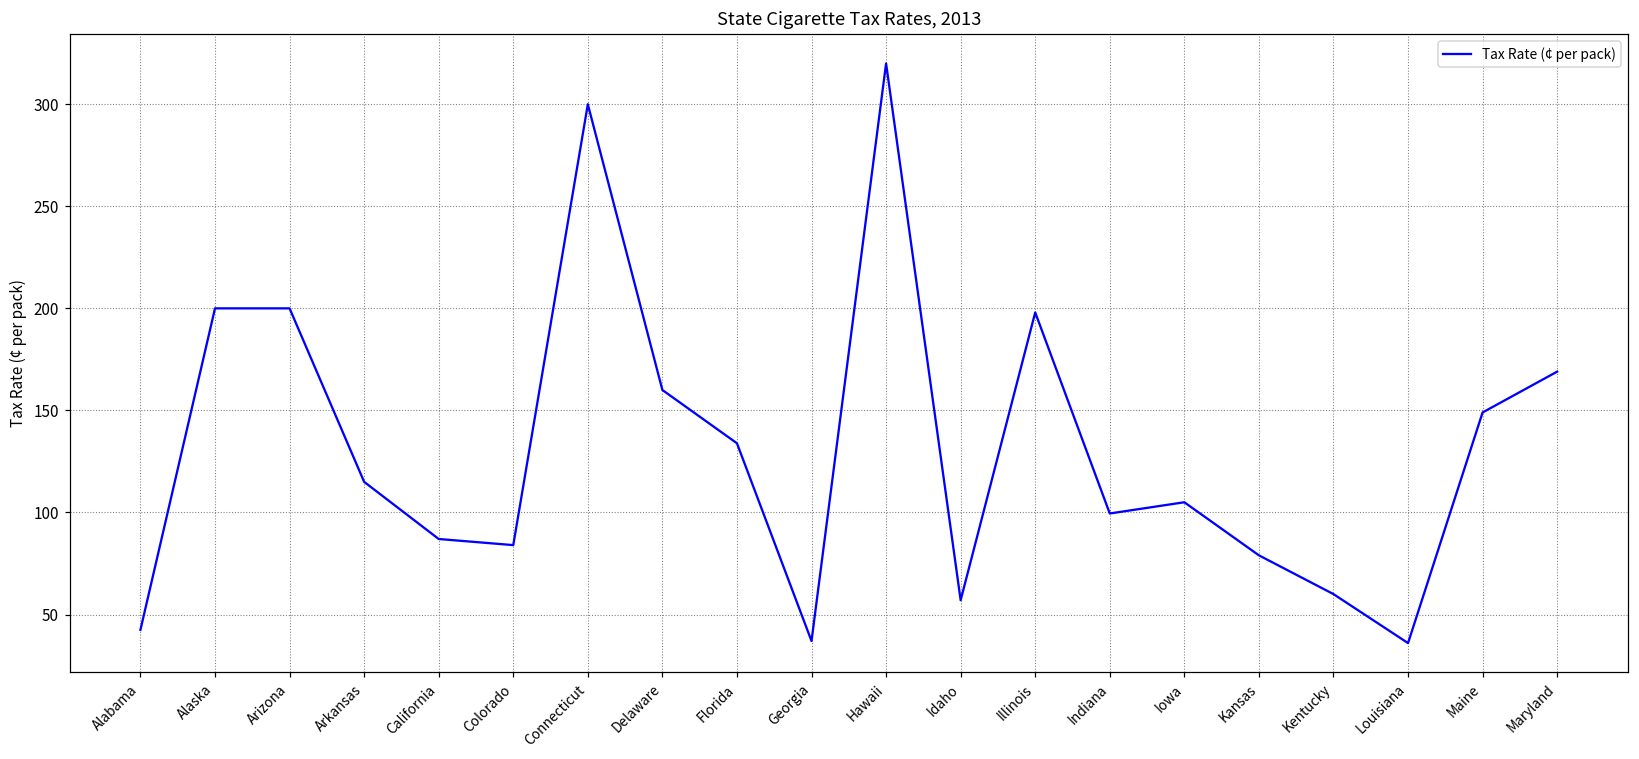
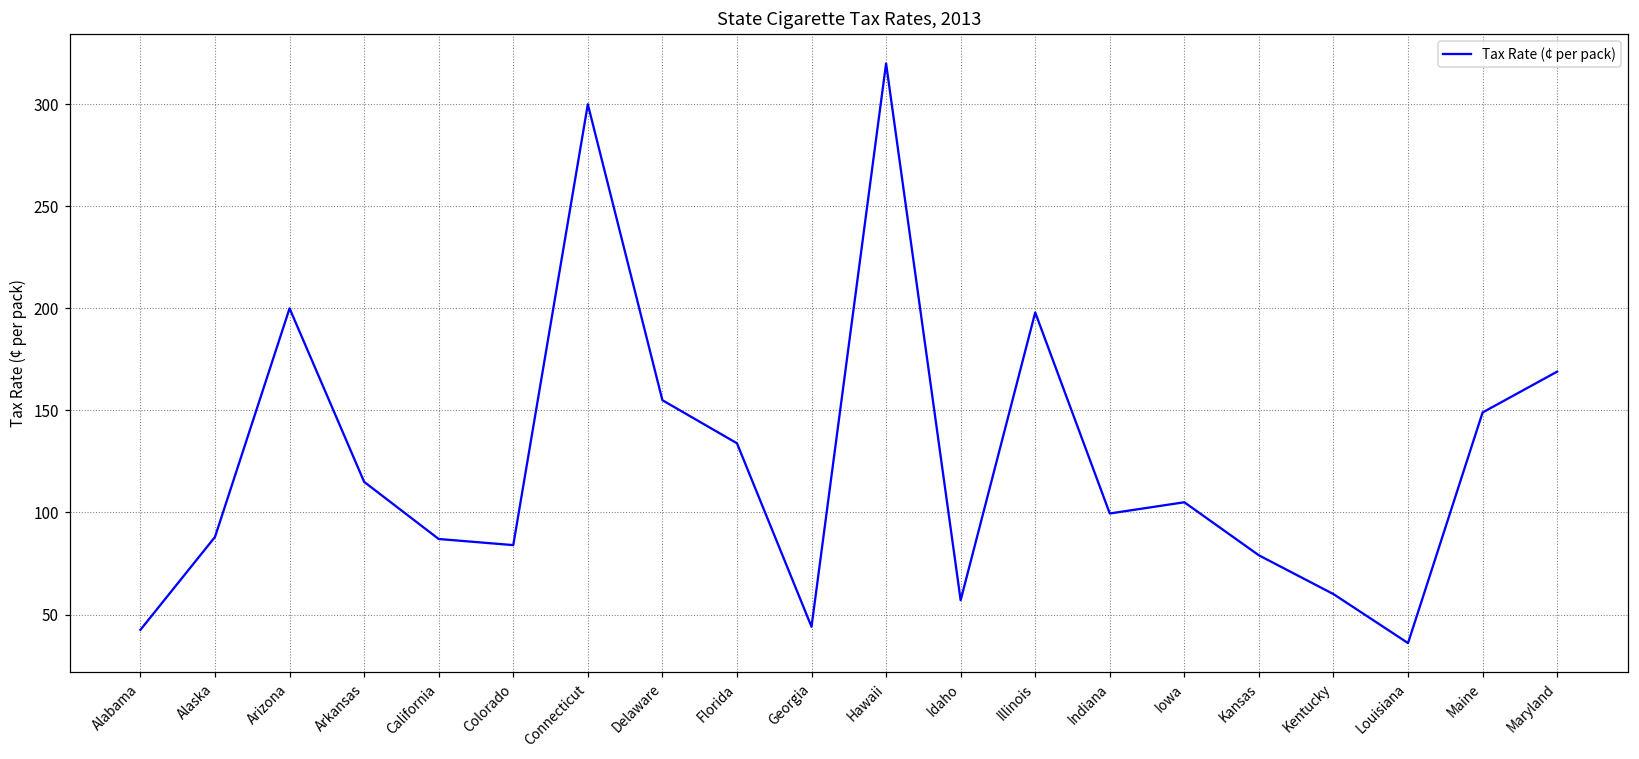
  {
    "Alabama": 43,
-   "Alaska": 200,
+   "Alaska": 88,
    "Arizona": 200,
    "Arkansas": 115,
    "California": 87,
    "Colorado": 84,
    "Connecticut": 300,
-   "Delaware": 160,
+   "Delaware": 155,
    "Florida": 134,
-   "Georgia": 37,
+   "Georgia": 44,
    "Hawaii": 320,
    "Idaho": 57,
    "Illinois": 198,
    "Indiana": 100,
    "Iowa": 105,
    "Kansas": 79,
    "Kentucky": 60,
    "Louisiana": 36,
    "Maine": 149,
    "Maryland": 169
  }
